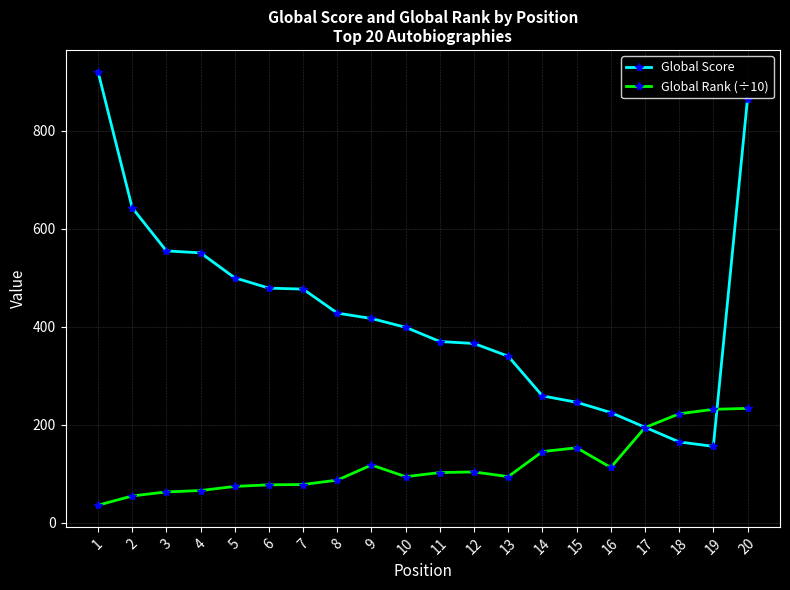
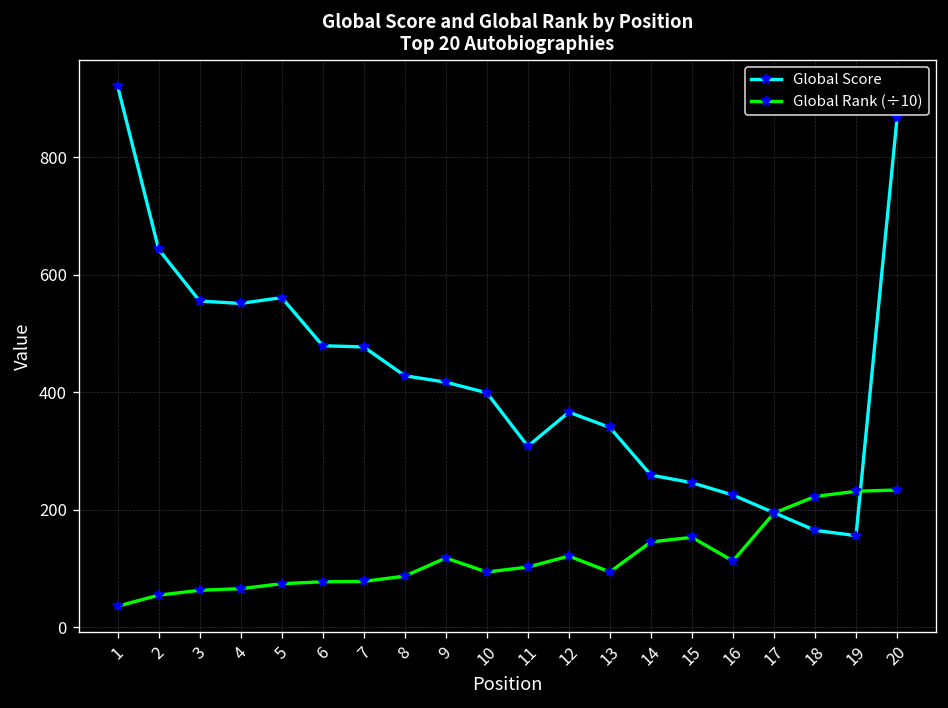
  {
    "Global Score": {
      "1": 920,
      "2": 640,
      "3": 560,
      "4": 550,
-     "5": 500,
+     "5": 560,
      "6": 480,
      "7": 480,
      "8": 430,
      "9": 420,
      "10": 400,
-     "11": 370,
+     "11": 310,
      "12": 370,
      "13": 340,
      "14": 260,
      "15": 250,
      "16": 230,
      "18": 170,
      "19": 160,
      "20": 870
    },
    "Global Rank (÷10)": {
      "1": 40,
      "2": 50,
      "3": 60,
      "4": 70,
      "5": 70,
      "6": 80,
      "7": 80,
      "8": 90,
      "9": 120,
      "10": 90,
      "11": 100,
-     "12": 100,
+     "12": 120,
      "13": 90,
      "14": 150,
      "15": 150,
      "16": 110,
      "18": 220,
      "19": 230,
      "20": 230
    }
  }
